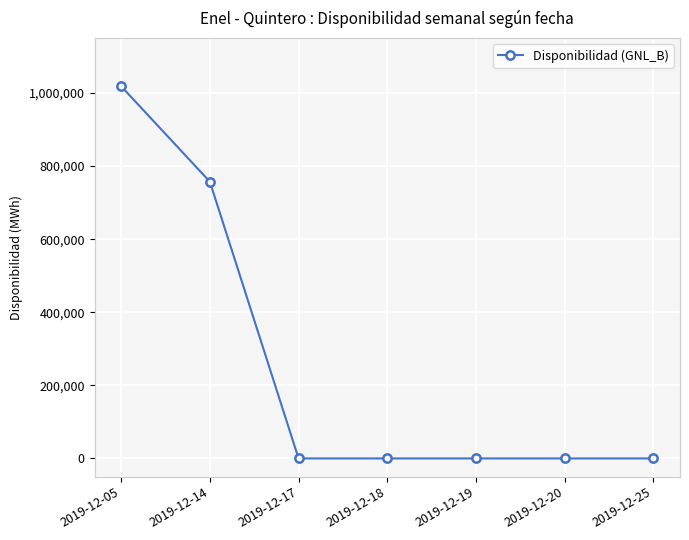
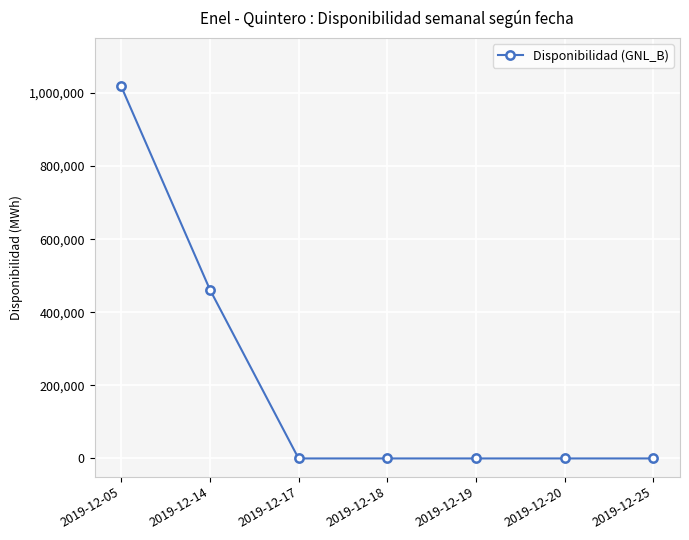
  {
    "2019-12-05": "1,020,000",
-   "2019-12-14": "760,000",
+   "2019-12-14": "460,000",
    "2019-12-17": "0",
    "2019-12-18": "0",
    "2019-12-19": "0",
    "2019-12-20": "0",
    "2019-12-25": "0"
  }
